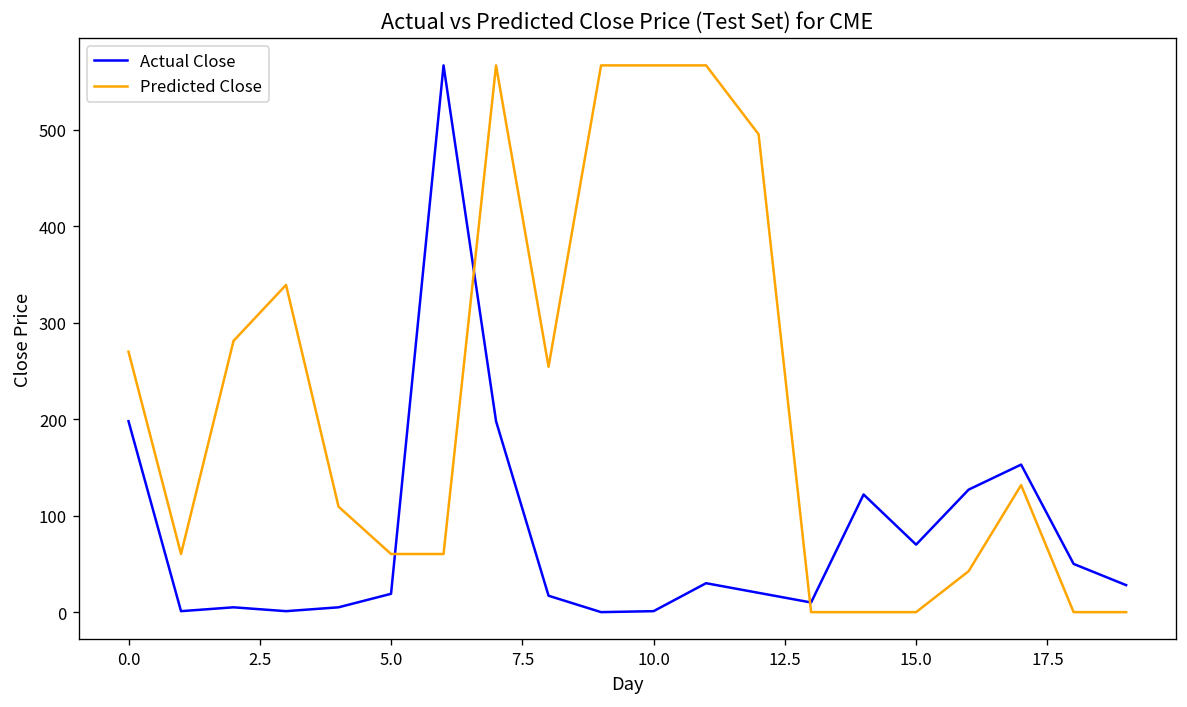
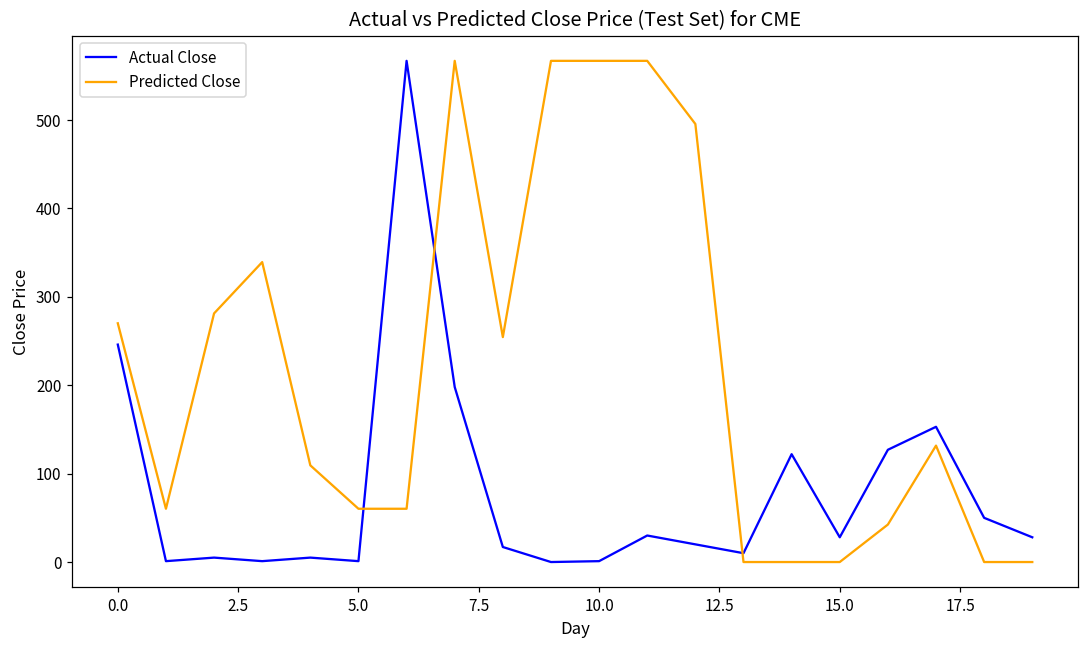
  {
    "Actual Close": {
-     "0.0": 200,
-     "5.0": 20,
+     "0.0": 250,
+     "5.0": 0,
      "10.0": 0,
-     "15.0": 70
+     "15.0": 30
    },
    "Predicted Close": {
      "0.0": 270,
      "5.0": 60,
      "10.0": 570,
      "15.0": 0
    }
  }
